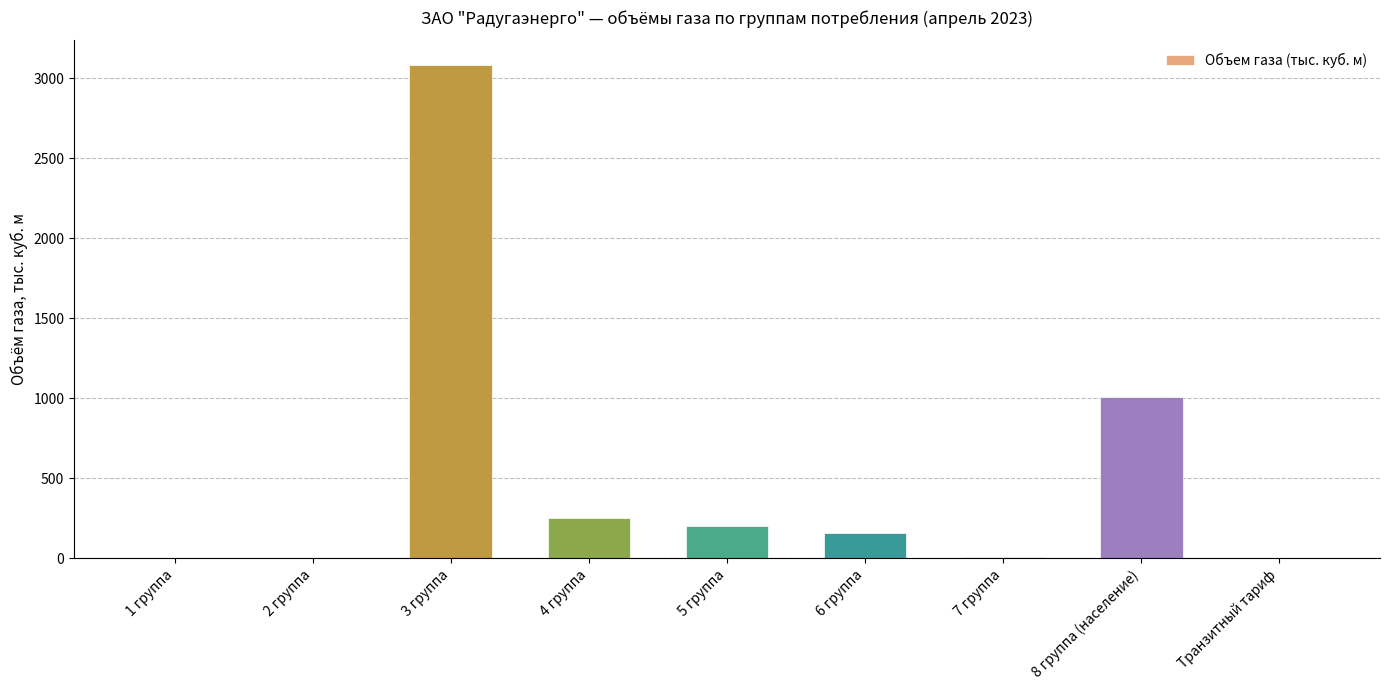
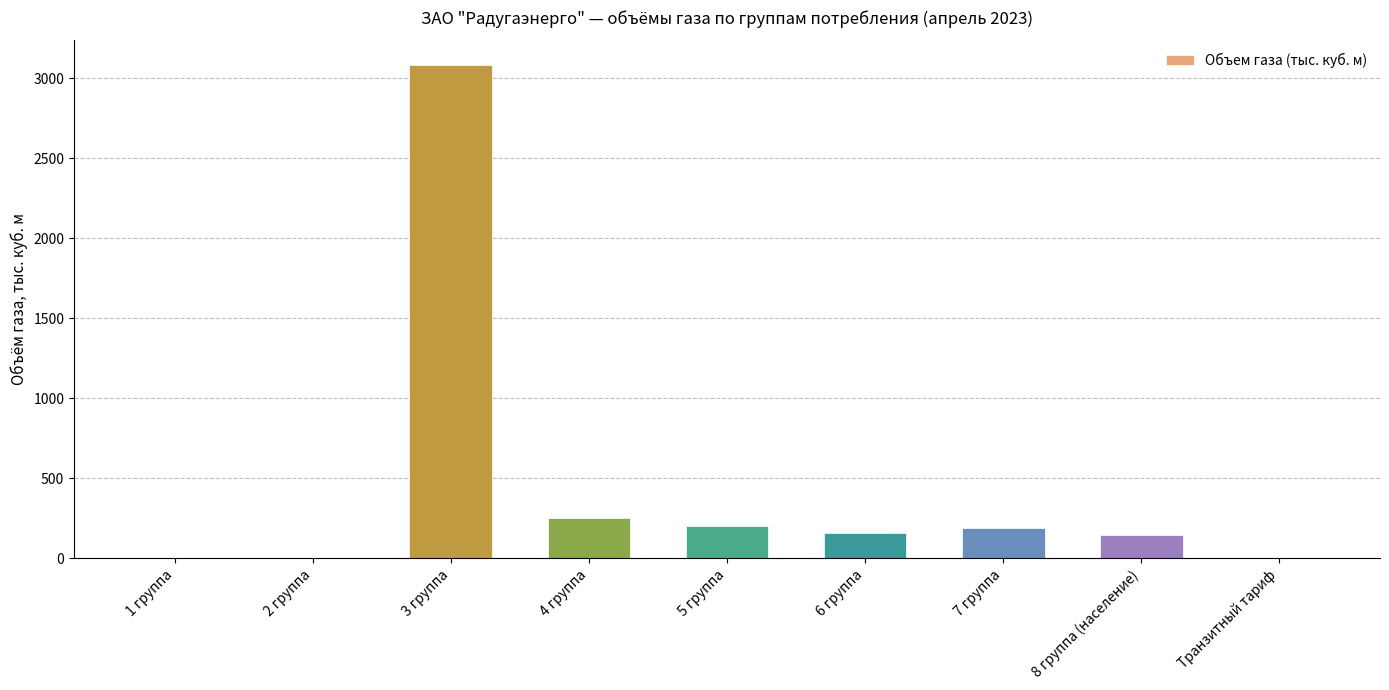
  {
    "1 группа": 0,
    "2 группа": 0,
    "3 группа": 3080,
    "4 группа": 250,
    "5 группа": 210,
    "6 группа": 160,
-   "7 группа": 10,
-   "8 группа (население)": 1010,
+   "7 группа": 190,
+   "8 группа (население)": 150,
    "Транзитный тариф": 0
  }
